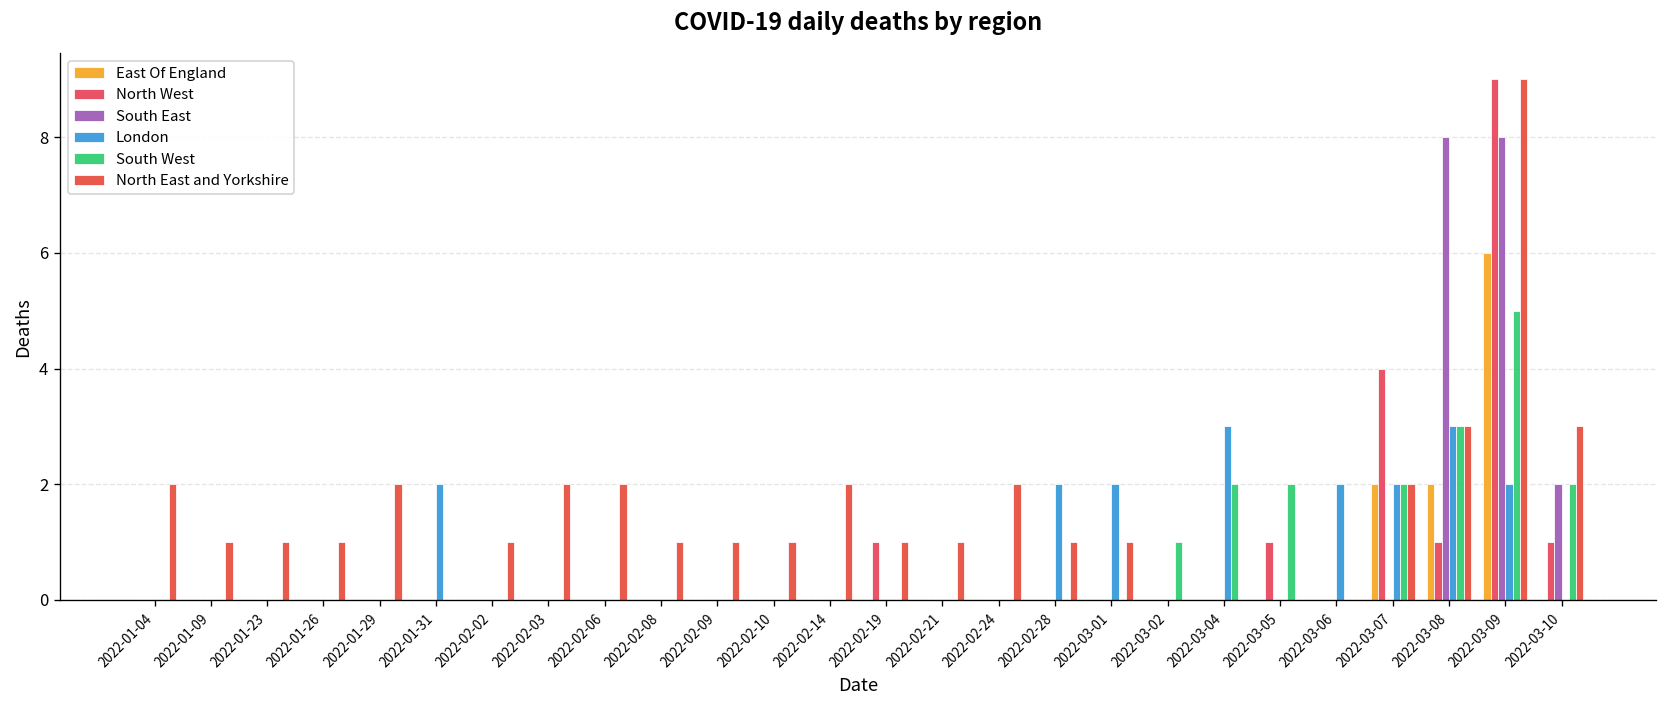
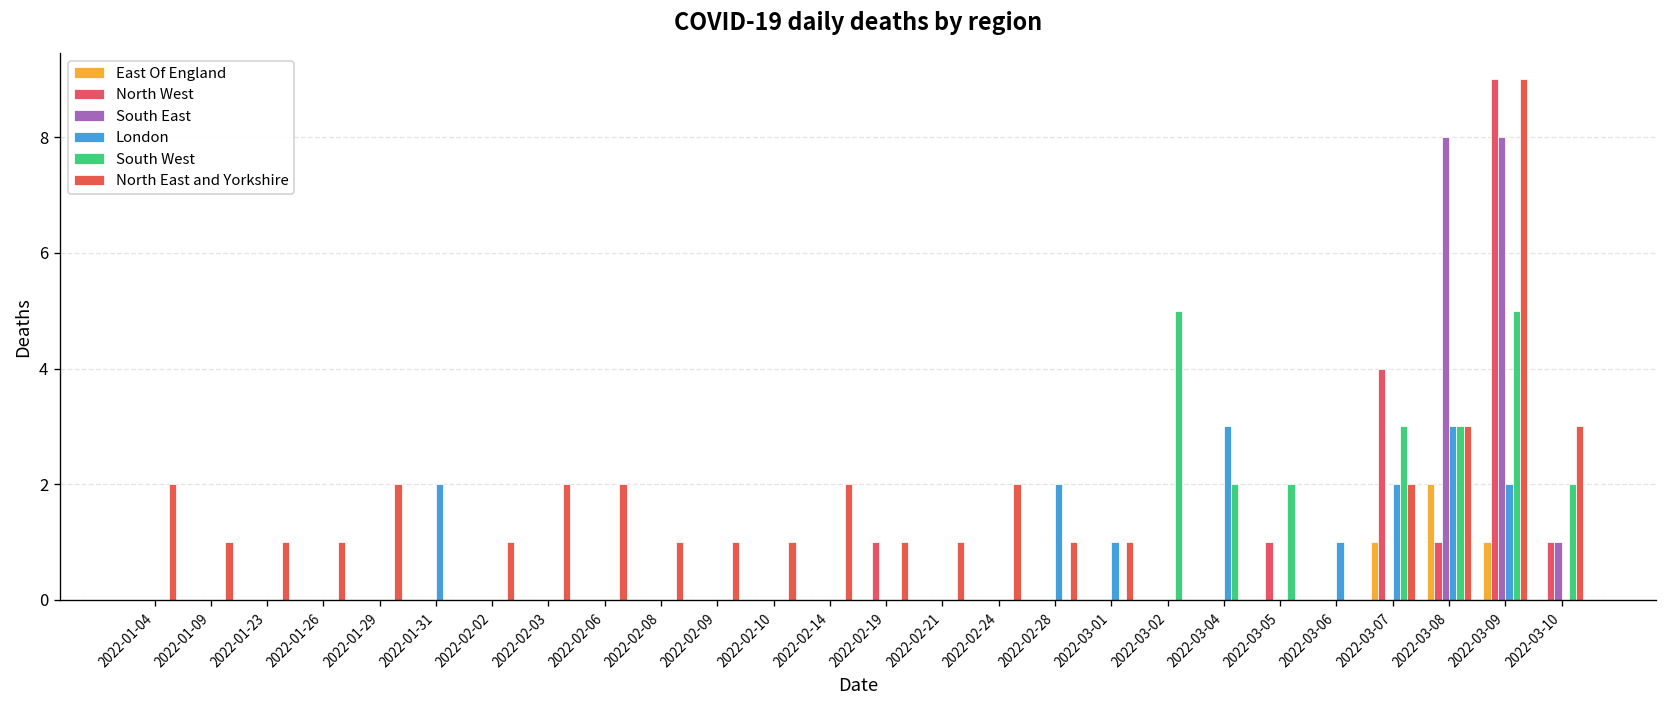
  {
    "East Of England": {
      "2022-01-04": 0,
      "2022-01-09": 0,
      "2022-01-23": 0,
      "2022-01-26": 0,
      "2022-01-29": 0,
      "2022-01-31": 0,
      "2022-02-02": 0,
      "2022-02-03": 0,
      "2022-02-06": 0,
      "2022-02-08": 0,
      "2022-02-09": 0,
      "2022-02-10": 0,
      "2022-02-14": 0,
      "2022-02-19": 0,
      "2022-02-21": 0,
      "2022-02-24": 0,
      "2022-02-28": 0,
      "2022-03-01": 0,
      "2022-03-02": 0,
      "2022-03-04": 0,
      "2022-03-05": 0,
      "2022-03-06": 0,
-     "2022-03-07": 2,
+     "2022-03-07": 1,
      "2022-03-08": 2,
-     "2022-03-09": 6,
+     "2022-03-09": 1,
      "2022-03-10": 0
    },
    "South East": {
      "2022-01-04": 0,
      "2022-01-09": 0,
      "2022-01-23": 0,
      "2022-01-26": 0,
      "2022-01-29": 0,
      "2022-01-31": 0,
      "2022-02-02": 0,
      "2022-02-03": 0,
      "2022-02-06": 0,
      "2022-02-08": 0,
      "2022-02-09": 0,
      "2022-02-10": 0,
      "2022-02-14": 0,
      "2022-02-19": 0,
      "2022-02-21": 0,
      "2022-02-24": 0,
      "2022-02-28": 0,
      "2022-03-01": 0,
      "2022-03-02": 0,
      "2022-03-04": 0,
      "2022-03-05": 0,
      "2022-03-06": 0,
      "2022-03-07": 0,
      "2022-03-08": 8,
      "2022-03-09": 8,
-     "2022-03-10": 2
+     "2022-03-10": 1
    },
    "London": {
      "2022-01-04": 0,
      "2022-01-09": 0,
      "2022-01-23": 0,
      "2022-01-26": 0,
      "2022-01-29": 0,
      "2022-01-31": 2,
      "2022-02-02": 0,
      "2022-02-03": 0,
      "2022-02-06": 0,
      "2022-02-08": 0,
      "2022-02-09": 0,
      "2022-02-10": 0,
      "2022-02-14": 0,
      "2022-02-19": 0,
      "2022-02-21": 0,
      "2022-02-24": 0,
      "2022-02-28": 2,
-     "2022-03-01": 2,
+     "2022-03-01": 1,
      "2022-03-02": 0,
      "2022-03-04": 3,
      "2022-03-05": 0,
-     "2022-03-06": 2,
+     "2022-03-06": 1,
      "2022-03-07": 2,
      "2022-03-08": 3,
      "2022-03-09": 2,
      "2022-03-10": 0
    },
    "South West": {
      "2022-01-04": 0,
      "2022-01-09": 0,
      "2022-01-23": 0,
      "2022-01-26": 0,
      "2022-01-29": 0,
      "2022-01-31": 0,
      "2022-02-02": 0,
      "2022-02-03": 0,
      "2022-02-06": 0,
      "2022-02-08": 0,
      "2022-02-09": 0,
      "2022-02-10": 0,
      "2022-02-14": 0,
      "2022-02-19": 0,
      "2022-02-21": 0,
      "2022-02-24": 0,
      "2022-02-28": 0,
      "2022-03-01": 0,
-     "2022-03-02": 1,
+     "2022-03-02": 5,
      "2022-03-04": 2,
      "2022-03-05": 2,
      "2022-03-06": 0,
-     "2022-03-07": 2,
+     "2022-03-07": 3,
      "2022-03-08": 3,
      "2022-03-09": 5,
      "2022-03-10": 2
    }
  }
